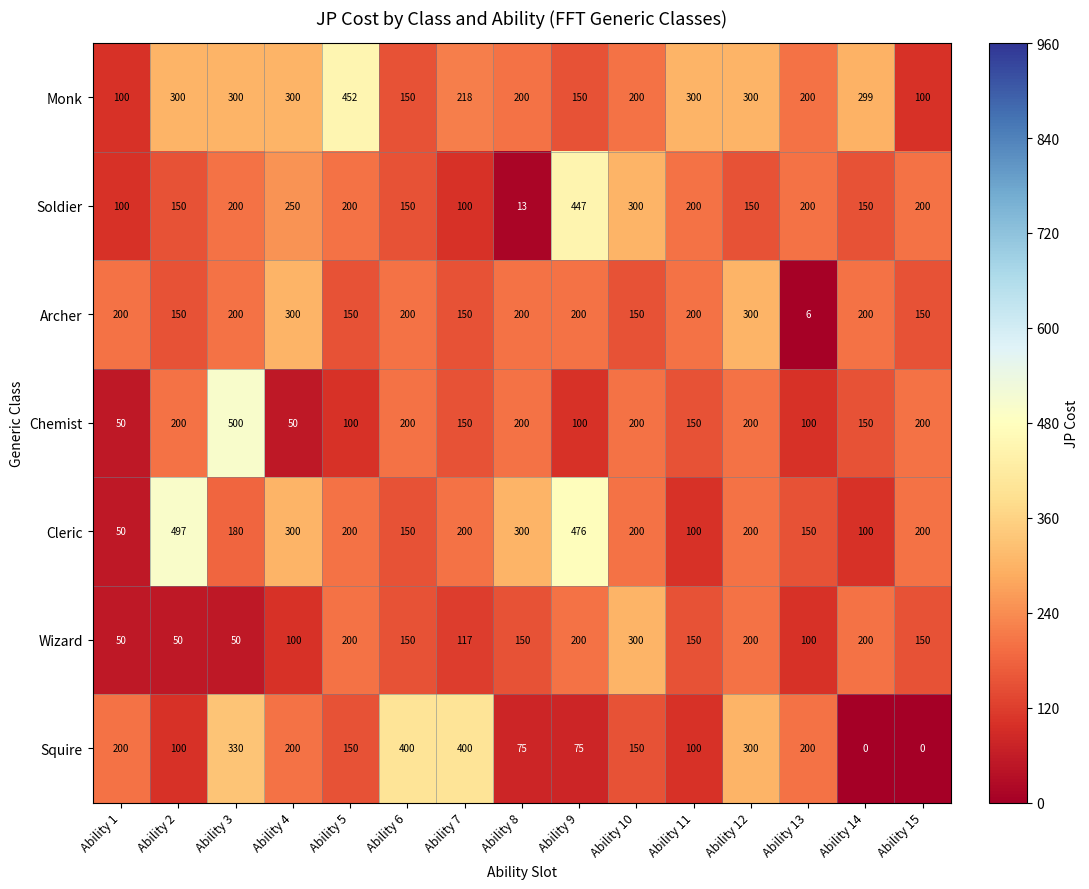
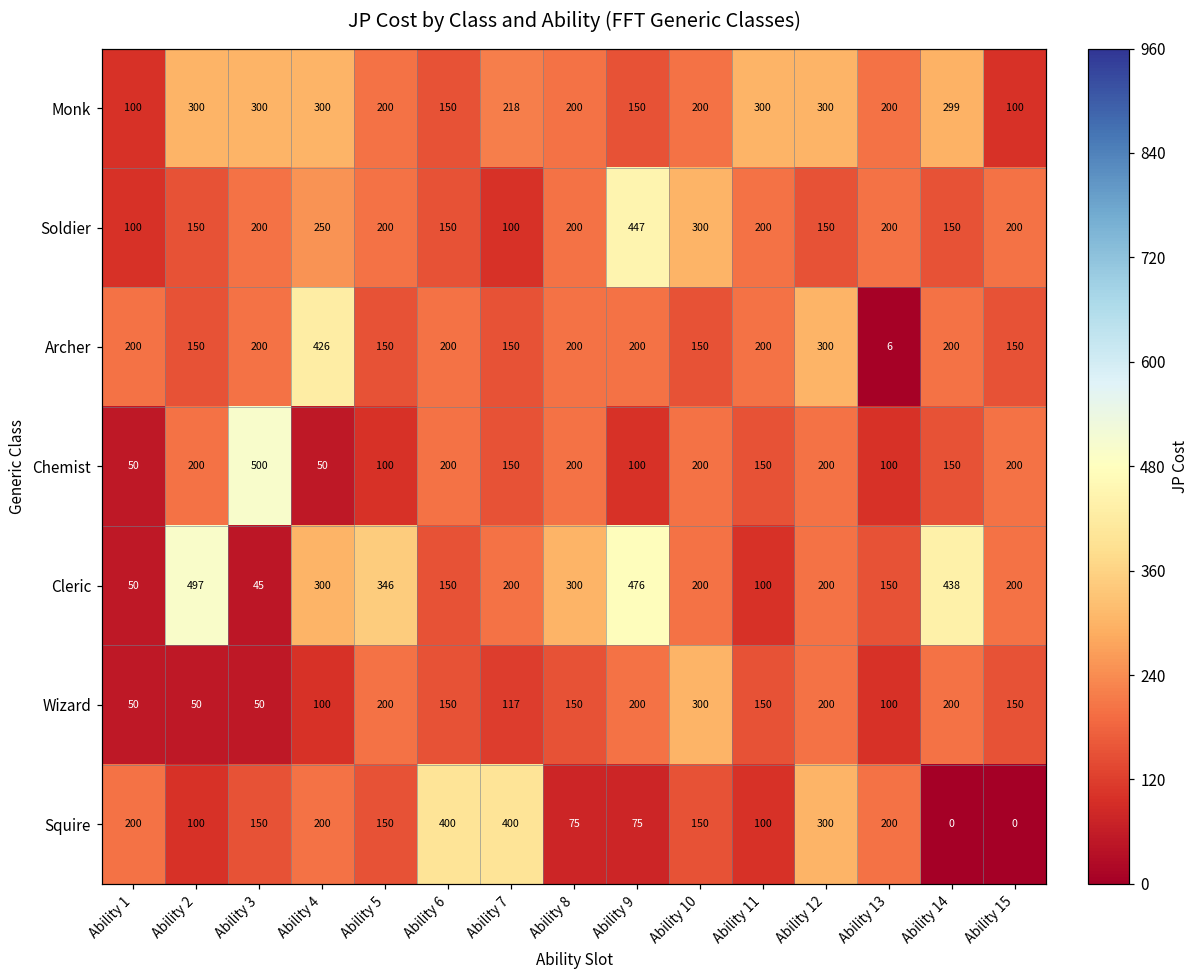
  {
    "Monk": {
      "Ability 1": 100,
      "Ability 2": 300,
      "Ability 3": 300,
      "Ability 4": 300,
-     "Ability 5": 452,
+     "Ability 5": 200,
      "Ability 6": 150,
      "Ability 7": 218,
      "Ability 8": 200,
      "Ability 9": 150,
      "Ability 10": 200,
      "Ability 11": 300,
      "Ability 12": 300,
      "Ability 13": 200,
      "Ability 14": 299,
      "Ability 15": 100
    },
    "Soldier": {
      "Ability 1": 100,
      "Ability 2": 150,
      "Ability 3": 200,
      "Ability 4": 250,
      "Ability 5": 200,
      "Ability 6": 150,
      "Ability 7": 100,
-     "Ability 8": 13,
+     "Ability 8": 200,
      "Ability 9": 447,
      "Ability 10": 300,
      "Ability 11": 200,
      "Ability 12": 150,
      "Ability 13": 200,
      "Ability 14": 150,
      "Ability 15": 200
    },
    "Archer": {
      "Ability 1": 200,
      "Ability 2": 150,
      "Ability 3": 200,
-     "Ability 4": 300,
+     "Ability 4": 426,
      "Ability 5": 150,
      "Ability 6": 200,
      "Ability 7": 150,
      "Ability 8": 200,
      "Ability 9": 200,
      "Ability 10": 150,
      "Ability 11": 200,
      "Ability 12": 300,
      "Ability 13": 6,
      "Ability 14": 200,
      "Ability 15": 150
    },
    "Chemist": {
      "Ability 1": 50,
      "Ability 2": 200,
      "Ability 3": 500,
      "Ability 4": 50,
      "Ability 5": 100,
      "Ability 6": 200,
      "Ability 7": 150,
      "Ability 8": 200,
      "Ability 9": 100,
      "Ability 10": 200,
      "Ability 11": 150,
      "Ability 12": 200,
      "Ability 13": 100,
      "Ability 14": 150,
      "Ability 15": 200
    },
    "Cleric": {
      "Ability 1": 50,
      "Ability 2": 497,
-     "Ability 3": 180,
+     "Ability 3": 45,
      "Ability 4": 300,
-     "Ability 5": 200,
+     "Ability 5": 346,
      "Ability 6": 150,
      "Ability 7": 200,
      "Ability 8": 300,
      "Ability 9": 476,
      "Ability 10": 200,
      "Ability 11": 100,
      "Ability 12": 200,
      "Ability 13": 150,
-     "Ability 14": 100,
+     "Ability 14": 438,
      "Ability 15": 200
    },
    "Wizard": {
      "Ability 1": 50,
      "Ability 2": 50,
      "Ability 3": 50,
      "Ability 4": 100,
      "Ability 5": 200,
      "Ability 6": 150,
      "Ability 7": 117,
      "Ability 8": 150,
      "Ability 9": 200,
      "Ability 10": 300,
      "Ability 11": 150,
      "Ability 12": 200,
      "Ability 13": 100,
      "Ability 14": 200,
      "Ability 15": 150
    },
    "Squire": {
      "Ability 1": 200,
      "Ability 2": 100,
-     "Ability 3": 330,
+     "Ability 3": 150,
      "Ability 4": 200,
      "Ability 5": 150,
      "Ability 6": 400,
      "Ability 7": 400,
      "Ability 8": 75,
      "Ability 9": 75,
      "Ability 10": 150,
      "Ability 11": 100,
      "Ability 12": 300,
      "Ability 13": 200,
      "Ability 14": 0,
      "Ability 15": 0
    }
  }
